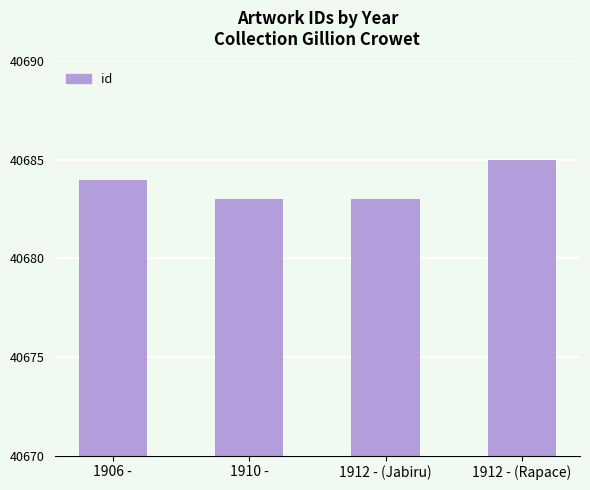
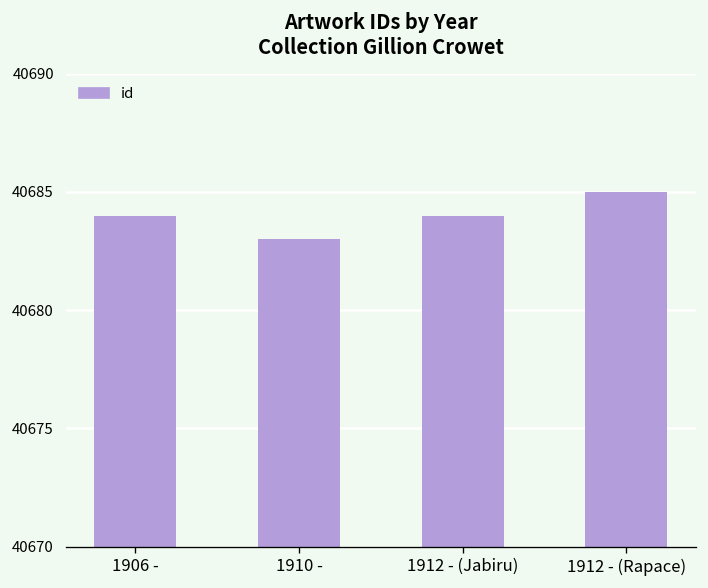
  {
    "1906 -": 40684,
    "1910 -": 40683,
-   "1912 - (Jabiru)": 40683,
+   "1912 - (Jabiru)": 40684,
    "1912 - (Rapace)": 40685
  }
